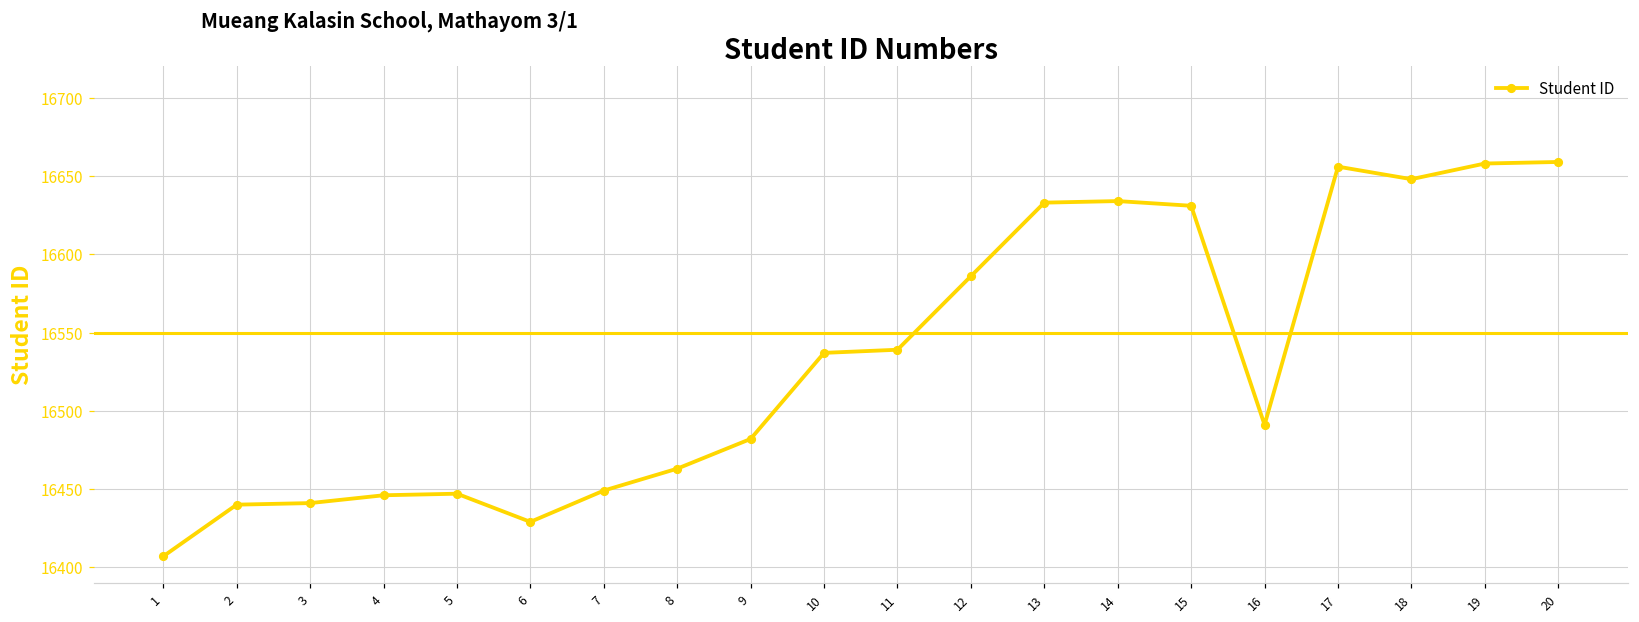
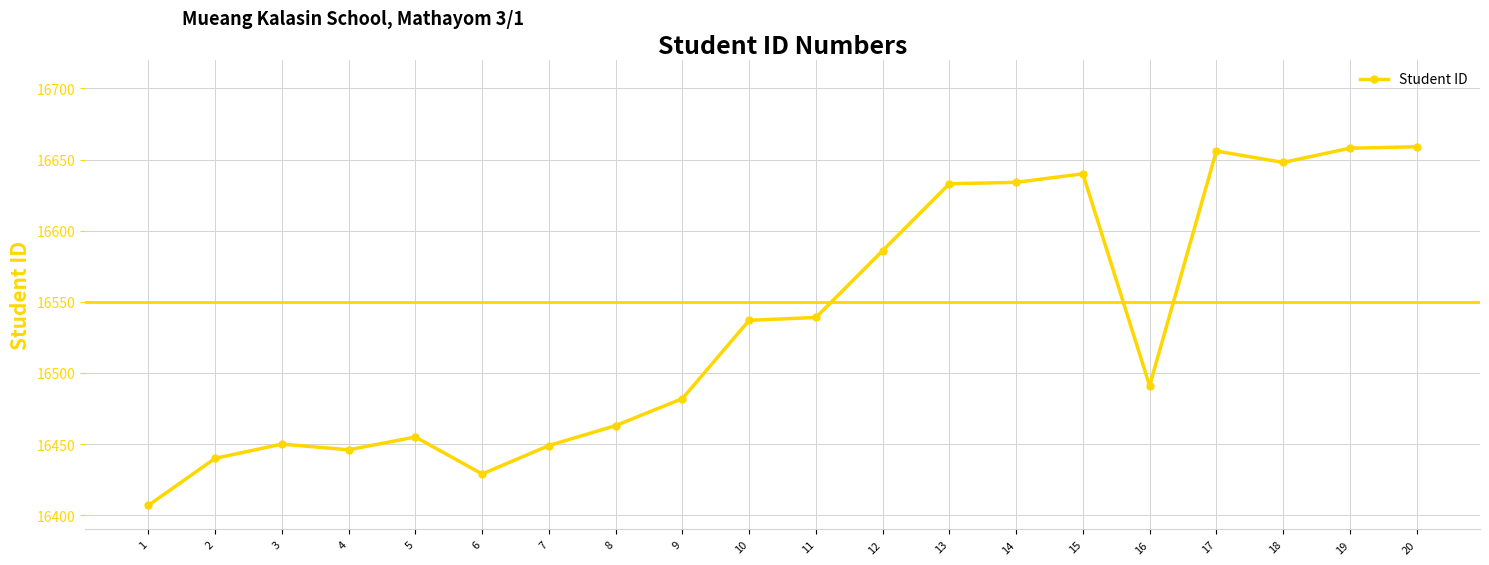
  {
    "1": 16407,
    "2": 16440,
-   "3": 16441,
+   "3": 16450,
    "4": 16446,
-   "5": 16447,
+   "5": 16455,
    "6": 16429,
    "7": 16449,
    "8": 16463,
    "9": 16482,
    "10": 16537,
    "11": 16539,
    "12": 16586,
    "13": 16633,
    "14": 16634,
-   "15": 16631,
+   "15": 16640,
    "16": 16491,
    "17": 16656,
    "18": 16648,
    "19": 16658,
    "20": 16659
  }
